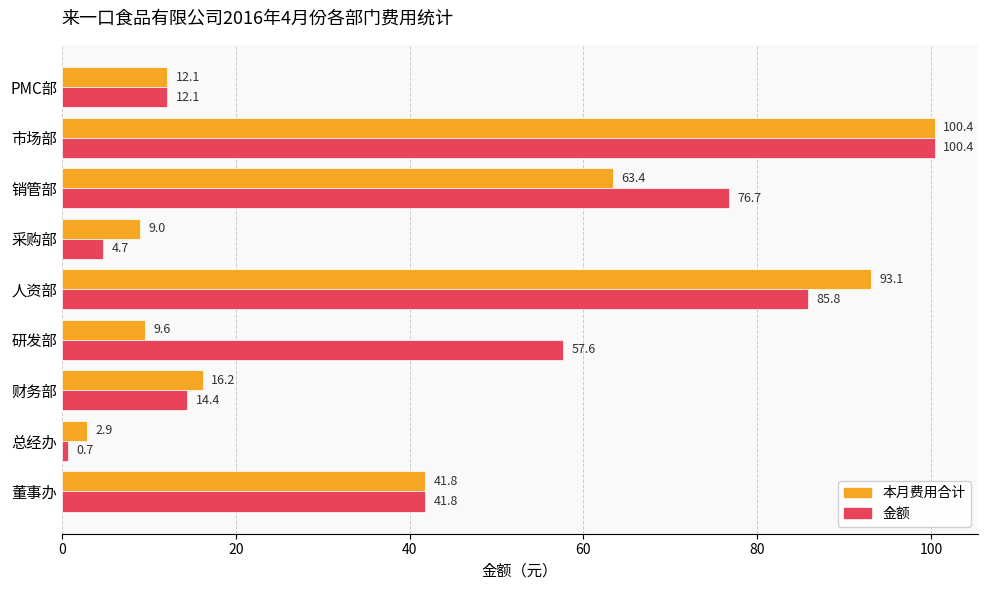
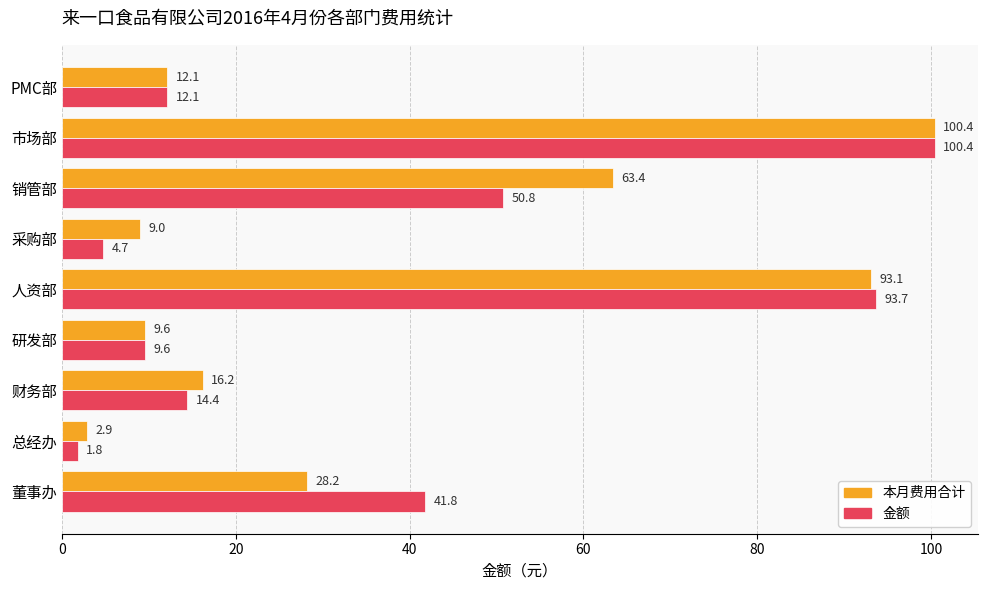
  {
    "本月费用合计": {
      "PMC部": 12.1,
      "市场部": 100.4,
      "销管部": 63.4,
      "采购部": 9.0,
      "人资部": 93.1,
      "研发部": 9.6,
      "财务部": 16.2,
      "总经办": 2.9,
-     "董事办": 41.8
+     "董事办": 28.2
    },
    "金额": {
      "PMC部": 12.1,
      "市场部": 100.4,
-     "销管部": 76.7,
+     "销管部": 50.8,
      "采购部": 4.7,
-     "人资部": 85.8,
-     "研发部": 57.6,
+     "人资部": 93.7,
+     "研发部": 9.6,
      "财务部": 14.4,
-     "总经办": 0.7,
+     "总经办": 1.8,
      "董事办": 41.8
    }
  }
